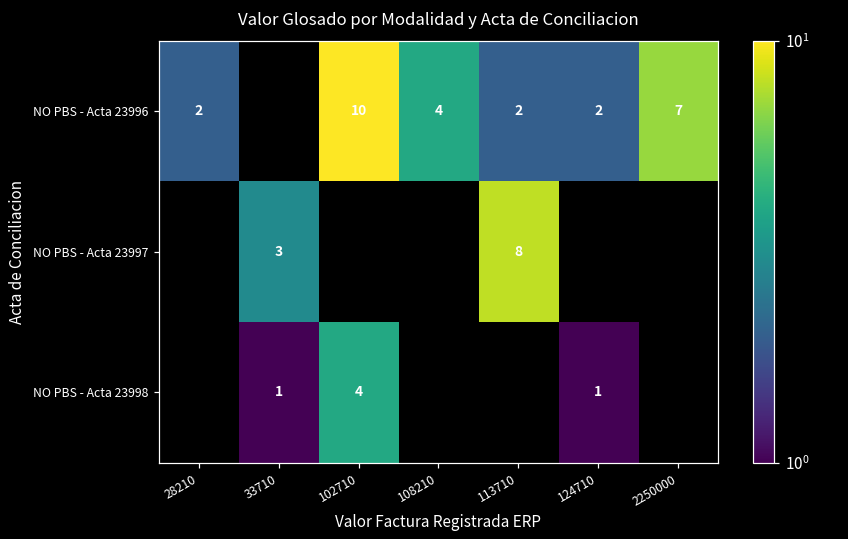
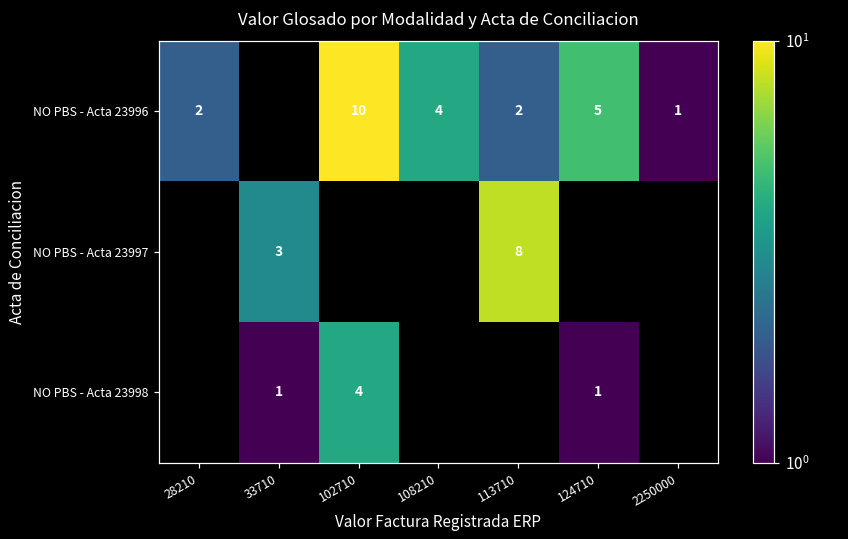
  {
    "NO PBS - Acta 23996": {
      "28210": 2,
      "102710": 10,
      "108210": 4,
      "113710": 2,
-     "124710": 2,
-     "2250000": 7
+     "124710": 5,
+     "2250000": 1
    },
    "NO PBS - Acta 23997": {
      "33710": 3,
      "113710": 8
    },
    "NO PBS - Acta 23998": {
      "33710": 1,
      "102710": 4,
      "124710": 1
    }
  }
